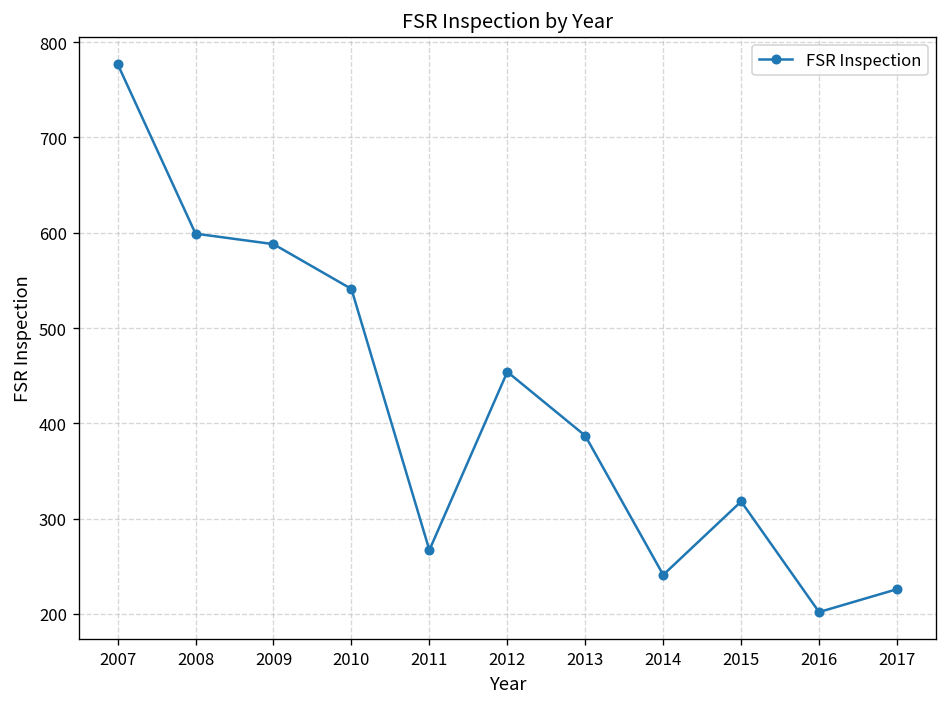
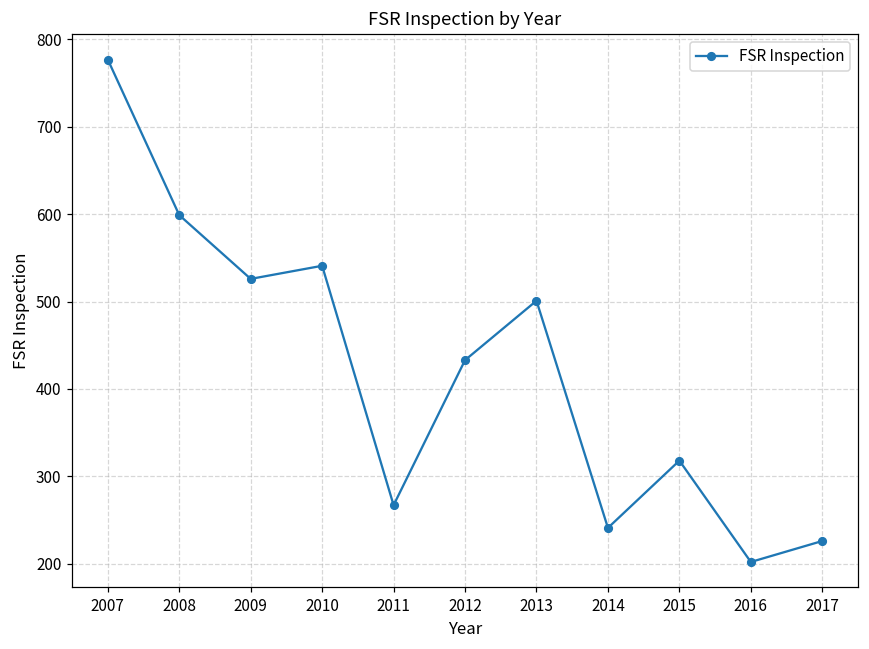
  {
    "2007": 780,
    "2008": 600,
-   "2009": 590,
+   "2009": 530,
    "2010": 540,
    "2011": 270,
-   "2012": 450,
-   "2013": 390,
+   "2012": 430,
+   "2013": 500,
    "2014": 240,
    "2015": 320,
    "2016": 200,
    "2017": 230
  }
